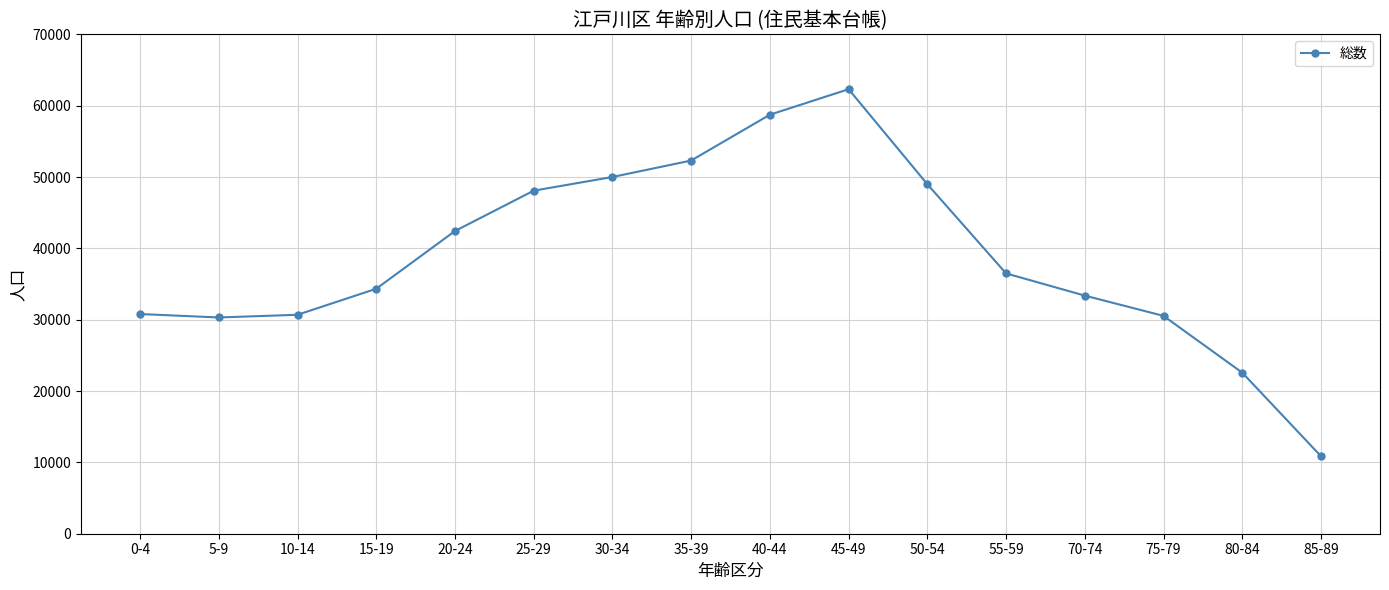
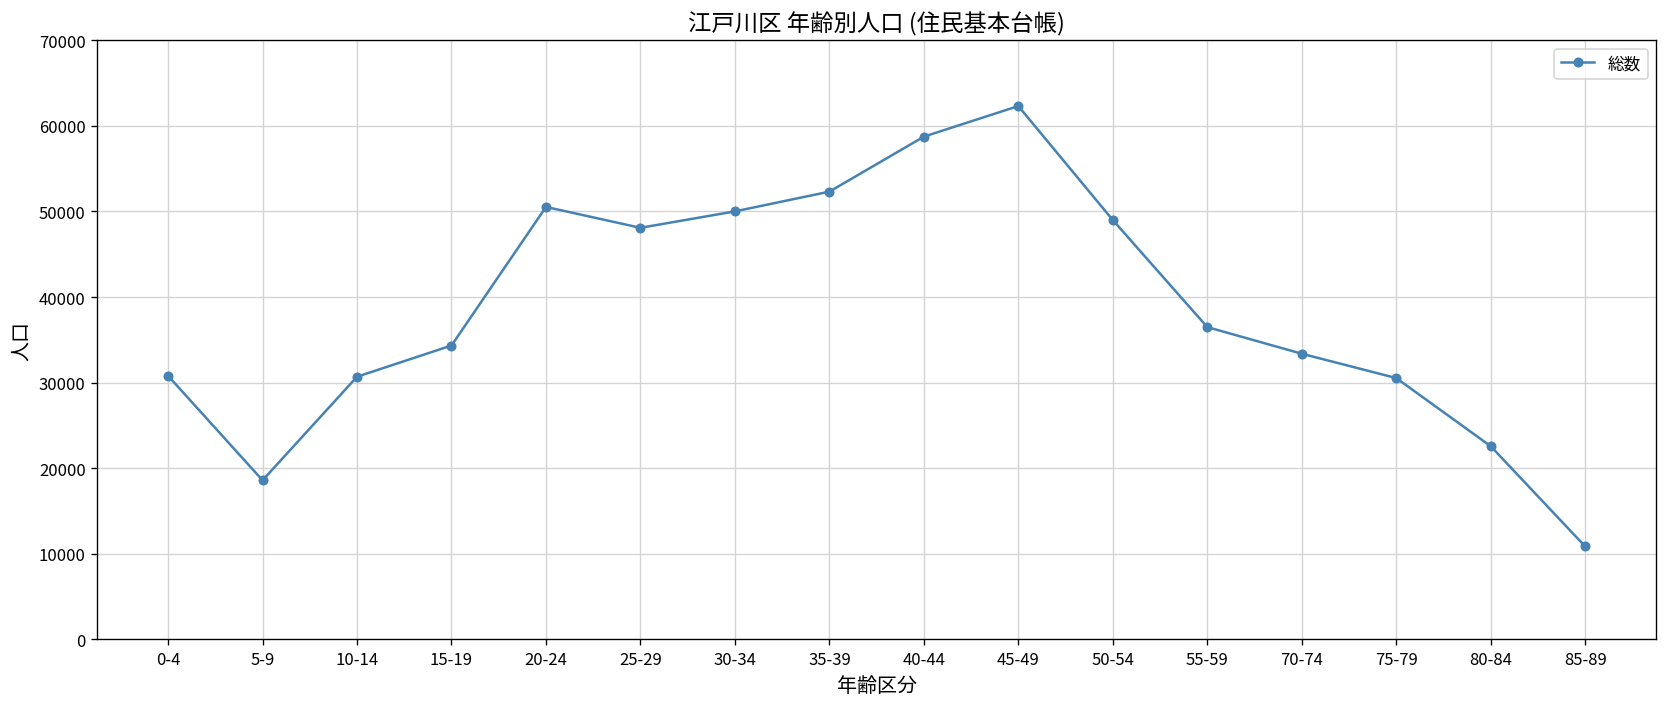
  {
    "0-4": 31000,
-   "5-9": 30000,
+   "5-9": 19000,
    "10-14": 31000,
    "15-19": 34000,
-   "20-24": 42000,
+   "20-24": 51000,
    "25-29": 48000,
    "30-34": 50000,
    "35-39": 52000,
    "40-44": 59000,
    "45-49": 62000,
    "50-54": 49000,
    "55-59": 36000,
    "70-74": 33000,
    "75-79": 31000,
    "80-84": 23000,
    "85-89": 11000
  }
